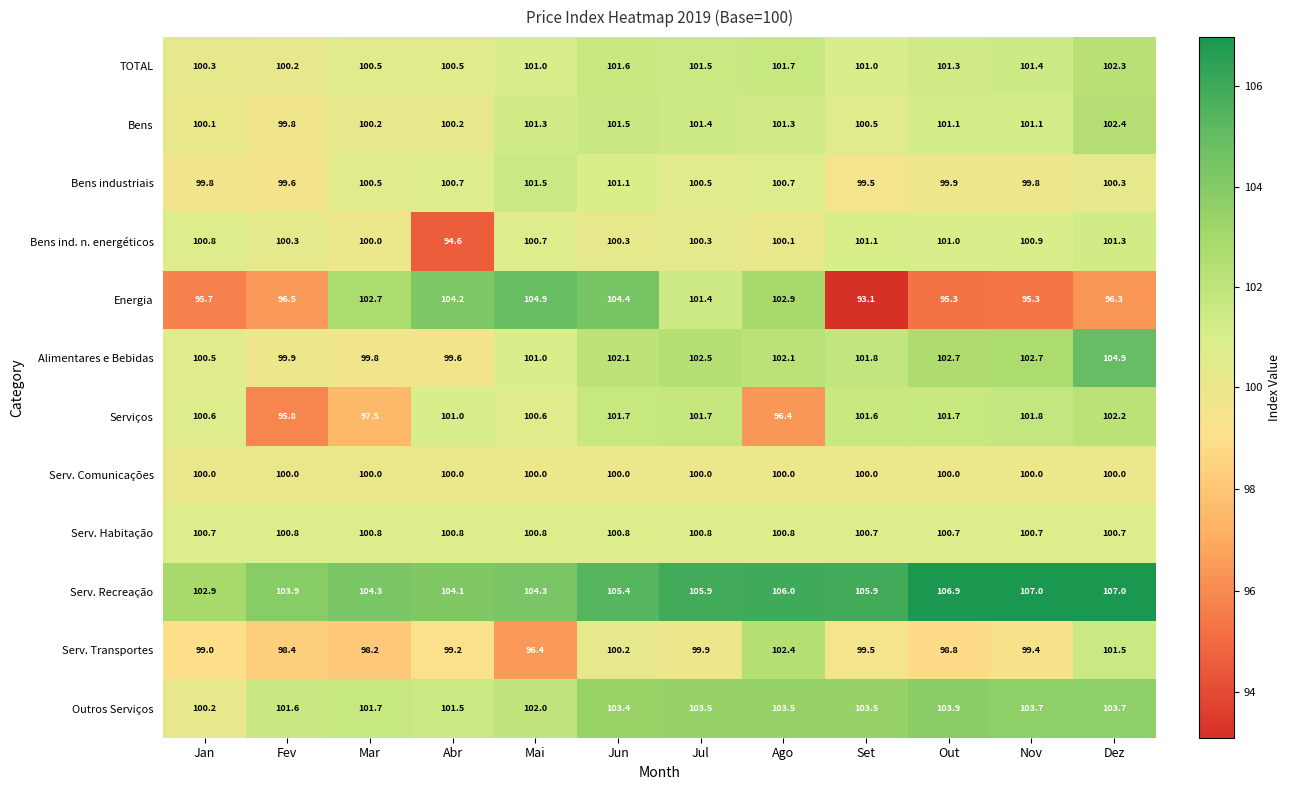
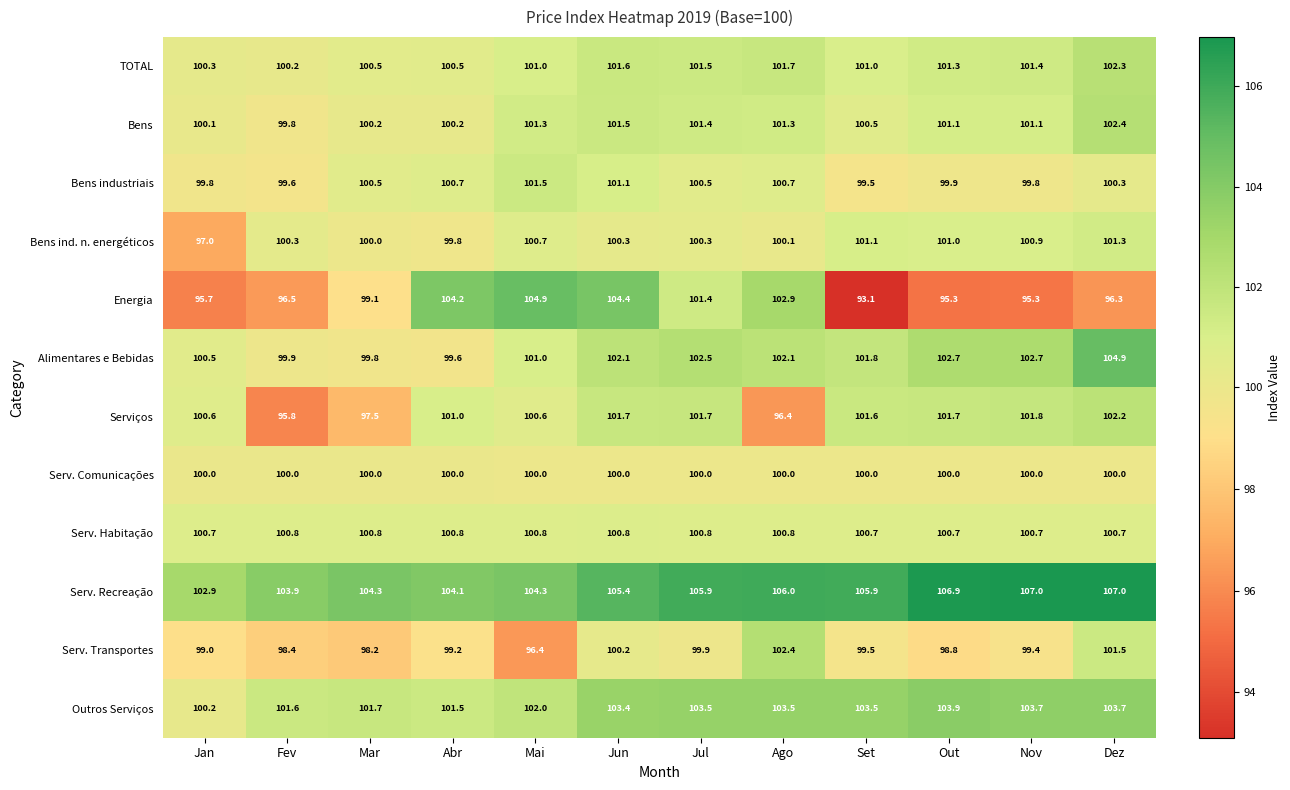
  {
    "TOTAL": {
      "Jan": 100.3,
      "Fev": 100.2,
      "Mar": 100.5,
      "Abr": 100.5,
      "Mai": 101.0,
      "Jun": 101.6,
      "Jul": 101.5,
      "Ago": 101.7,
      "Set": 101.0,
      "Out": 101.3,
      "Nov": 101.4,
      "Dez": 102.3
    },
    "Bens": {
      "Jan": 100.1,
      "Fev": 99.8,
      "Mar": 100.2,
      "Abr": 100.2,
      "Mai": 101.3,
      "Jun": 101.5,
      "Jul": 101.4,
      "Ago": 101.3,
      "Set": 100.5,
      "Out": 101.1,
      "Nov": 101.1,
      "Dez": 102.4
    },
    "Bens industriais": {
      "Jan": 99.8,
      "Fev": 99.6,
      "Mar": 100.5,
      "Abr": 100.7,
      "Mai": 101.5,
      "Jun": 101.1,
      "Jul": 100.5,
      "Ago": 100.7,
      "Set": 99.5,
      "Out": 99.9,
      "Nov": 99.8,
      "Dez": 100.3
    },
    "Bens ind. n. energéticos": {
-     "Jan": 100.8,
+     "Jan": 97.0,
      "Fev": 100.3,
      "Mar": 100.0,
-     "Abr": 94.6,
+     "Abr": 99.8,
      "Mai": 100.7,
      "Jun": 100.3,
      "Jul": 100.3,
      "Ago": 100.1,
      "Set": 101.1,
      "Out": 101.0,
      "Nov": 100.9,
      "Dez": 101.3
    },
    "Energia": {
      "Jan": 95.7,
      "Fev": 96.5,
-     "Mar": 102.7,
+     "Mar": 99.1,
      "Abr": 104.2,
      "Mai": 104.9,
      "Jun": 104.4,
      "Jul": 101.4,
      "Ago": 102.9,
      "Set": 93.1,
      "Out": 95.3,
      "Nov": 95.3,
      "Dez": 96.3
    },
    "Alimentares e Bebidas": {
      "Jan": 100.5,
      "Fev": 99.9,
      "Mar": 99.8,
      "Abr": 99.6,
      "Mai": 101.0,
      "Jun": 102.1,
      "Jul": 102.5,
      "Ago": 102.1,
      "Set": 101.8,
      "Out": 102.7,
      "Nov": 102.7,
      "Dez": 104.9
    },
    "Serviços": {
      "Jan": 100.6,
      "Fev": 95.8,
      "Mar": 97.5,
      "Abr": 101.0,
      "Mai": 100.6,
      "Jun": 101.7,
      "Jul": 101.7,
      "Ago": 96.4,
      "Set": 101.6,
      "Out": 101.7,
      "Nov": 101.8,
      "Dez": 102.2
    },
    "Serv. Comunicações": {
      "Jan": 100.0,
      "Fev": 100.0,
      "Mar": 100.0,
      "Abr": 100.0,
      "Mai": 100.0,
      "Jun": 100.0,
      "Jul": 100.0,
      "Ago": 100.0,
      "Set": 100.0,
      "Out": 100.0,
      "Nov": 100.0,
      "Dez": 100.0
    },
    "Serv. Habitação": {
      "Jan": 100.7,
      "Fev": 100.8,
      "Mar": 100.8,
      "Abr": 100.8,
      "Mai": 100.8,
      "Jun": 100.8,
      "Jul": 100.8,
      "Ago": 100.8,
      "Set": 100.7,
      "Out": 100.7,
      "Nov": 100.7,
      "Dez": 100.7
    },
    "Serv. Recreação": {
      "Jan": 102.9,
      "Fev": 103.9,
      "Mar": 104.3,
      "Abr": 104.1,
      "Mai": 104.3,
      "Jun": 105.4,
      "Jul": 105.9,
      "Ago": 106.0,
      "Set": 105.9,
      "Out": 106.9,
      "Nov": 107.0,
      "Dez": 107.0
    },
    "Serv. Transportes": {
      "Jan": 99.0,
      "Fev": 98.4,
      "Mar": 98.2,
      "Abr": 99.2,
      "Mai": 96.4,
      "Jun": 100.2,
      "Jul": 99.9,
      "Ago": 102.4,
      "Set": 99.5,
      "Out": 98.8,
      "Nov": 99.4,
      "Dez": 101.5
    },
    "Outros Serviços": {
      "Jan": 100.2,
      "Fev": 101.6,
      "Mar": 101.7,
      "Abr": 101.5,
      "Mai": 102.0,
      "Jun": 103.4,
      "Jul": 103.5,
      "Ago": 103.5,
      "Set": 103.5,
      "Out": 103.9,
      "Nov": 103.7,
      "Dez": 103.7
    }
  }
